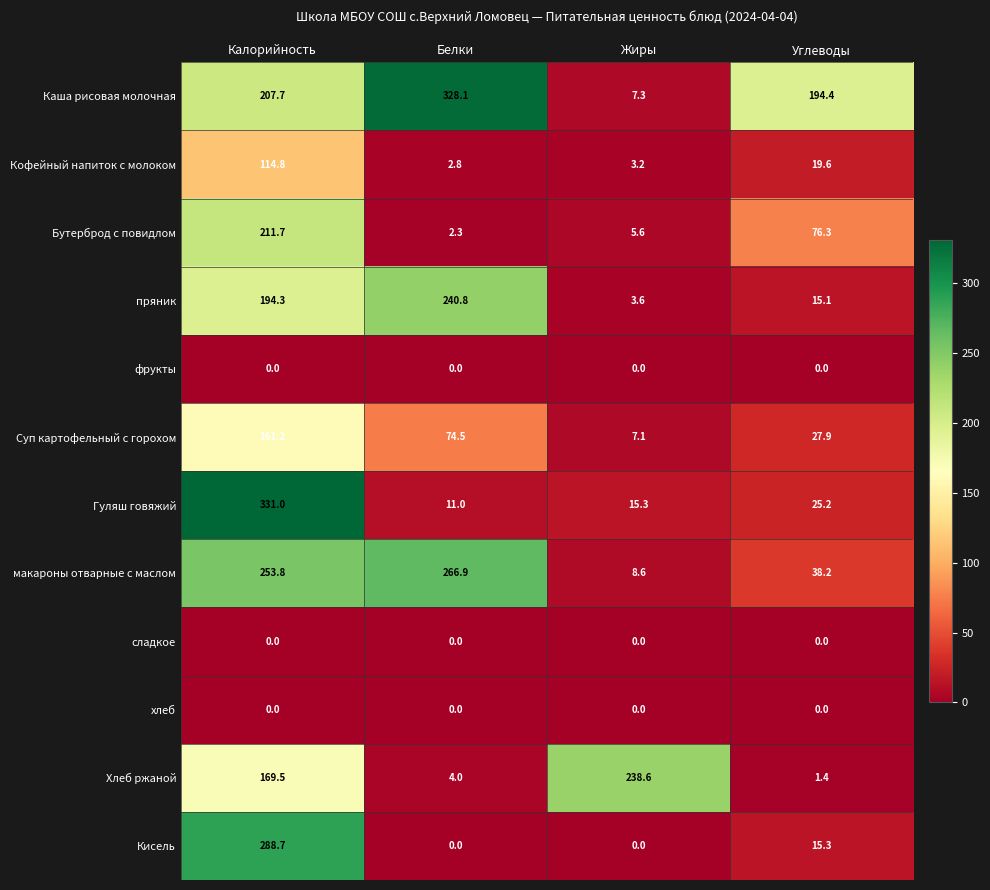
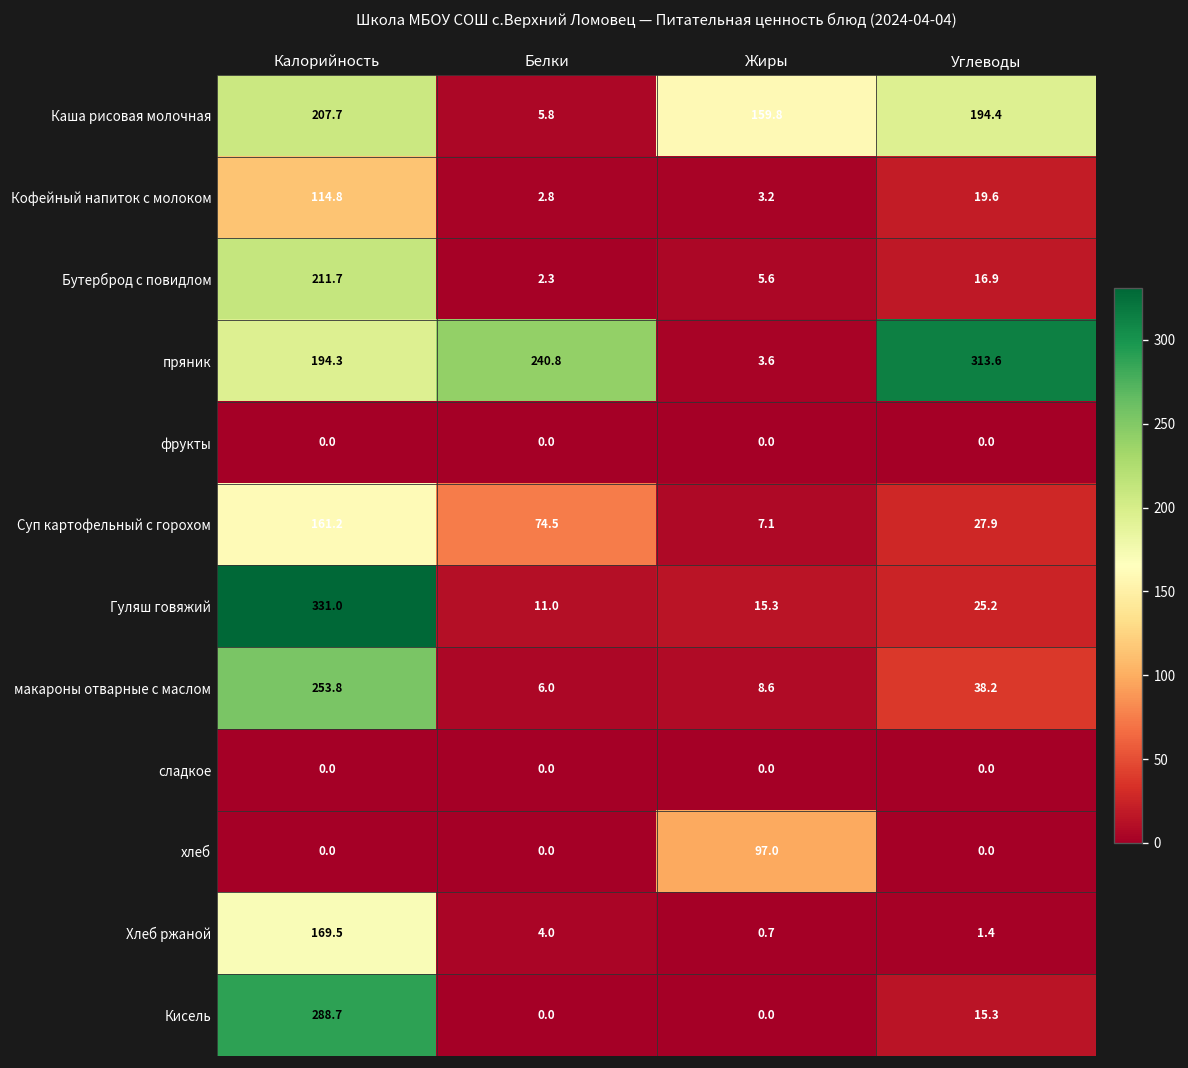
  {
    "Каша рисовая молочная": {
      "Калорийность": 207.7,
-     "Белки": 328.1,
-     "Жиры": 7.3,
+     "Белки": 5.8,
+     "Жиры": 159.8,
      "Углеводы": 194.4
    },
    "Кофейный напиток с молоком": {
      "Калорийность": 114.8,
      "Белки": 2.8,
      "Жиры": 3.2,
      "Углеводы": 19.6
    },
    "Бутерброд с повидлом": {
      "Калорийность": 211.7,
      "Белки": 2.3,
      "Жиры": 5.6,
-     "Углеводы": 76.3
+     "Углеводы": 16.9
    },
    "пряник": {
      "Калорийность": 194.3,
      "Белки": 240.8,
      "Жиры": 3.6,
-     "Углеводы": 15.1
+     "Углеводы": 313.6
    },
    "фрукты": {
      "Калорийность": 0.0,
      "Белки": 0.0,
      "Жиры": 0.0,
      "Углеводы": 0.0
    },
    "Суп картофельный с горохом": {
      "Калорийность": 161.2,
      "Белки": 74.5,
      "Жиры": 7.1,
      "Углеводы": 27.9
    },
    "Гуляш говяжий": {
      "Калорийность": 331.0,
      "Белки": 11.0,
      "Жиры": 15.3,
      "Углеводы": 25.2
    },
    "макароны отварные с маслом": {
      "Калорийность": 253.8,
-     "Белки": 266.9,
+     "Белки": 6.0,
      "Жиры": 8.6,
      "Углеводы": 38.2
    },
    "сладкое": {
      "Калорийность": 0.0,
      "Белки": 0.0,
      "Жиры": 0.0,
      "Углеводы": 0.0
    },
    "хлеб": {
      "Калорийность": 0.0,
      "Белки": 0.0,
-     "Жиры": 0.0,
+     "Жиры": 97.0,
      "Углеводы": 0.0
    },
    "Хлеб ржаной": {
      "Калорийность": 169.5,
      "Белки": 4.0,
-     "Жиры": 238.6,
+     "Жиры": 0.7,
      "Углеводы": 1.4
    },
    "Кисель": {
      "Калорийность": 288.7,
      "Белки": 0.0,
      "Жиры": 0.0,
      "Углеводы": 15.3
    }
  }
